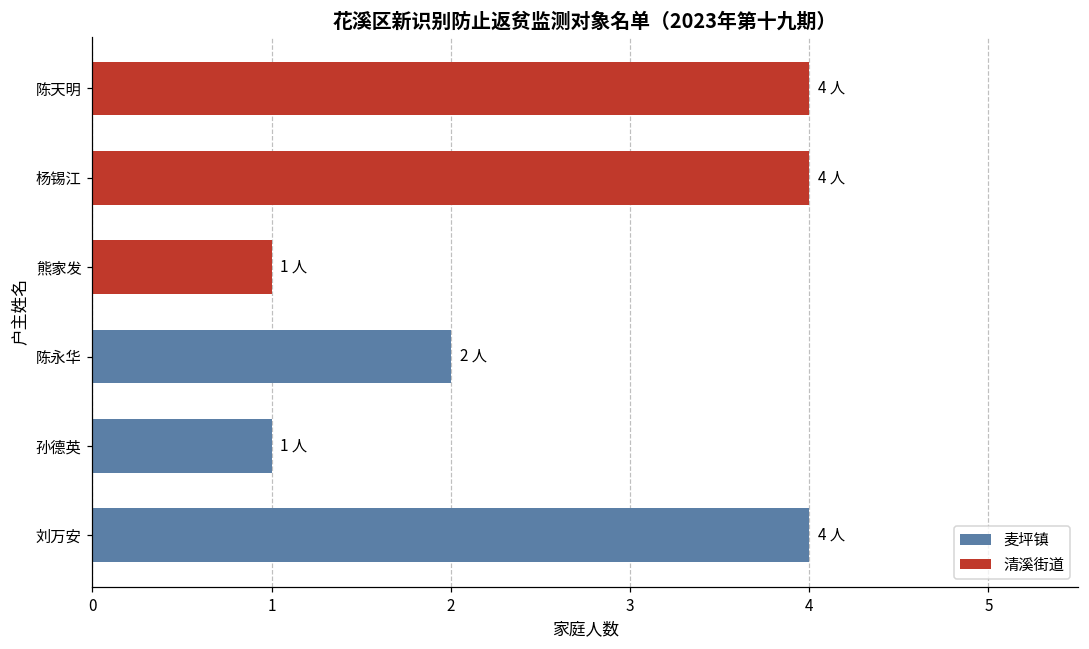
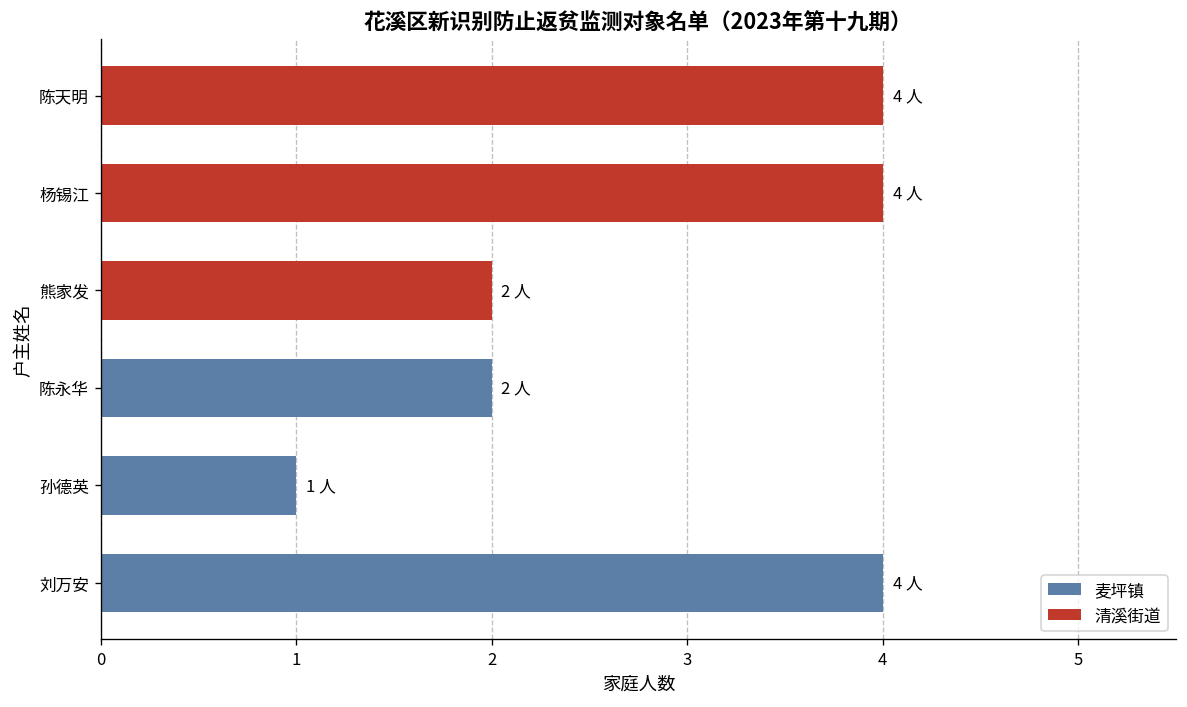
  {
    "陈天明": 4,
    "杨锡江": 4,
-   "熊家发": 1,
+   "熊家发": 2,
    "陈永华": 2,
    "孙德英": 1,
    "刘万安": 4
  }
